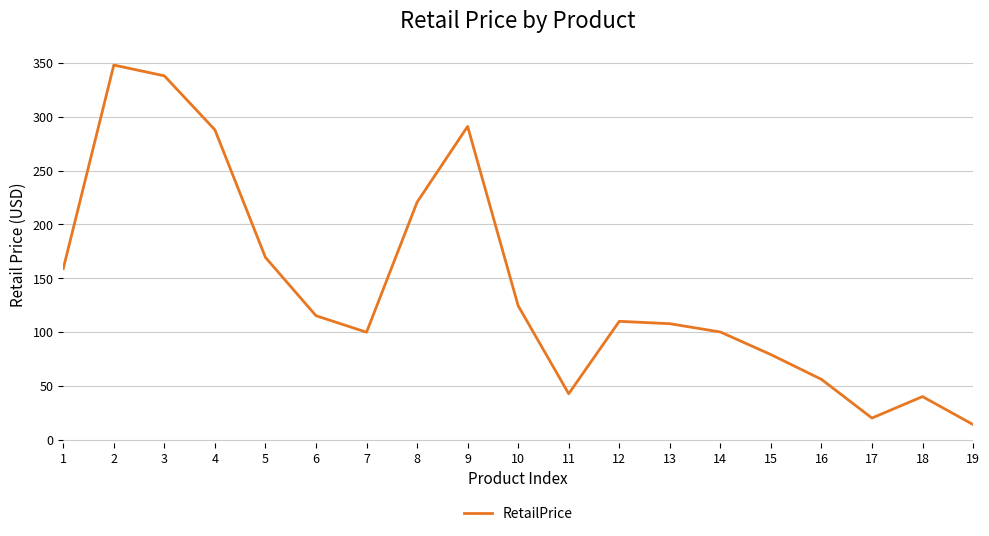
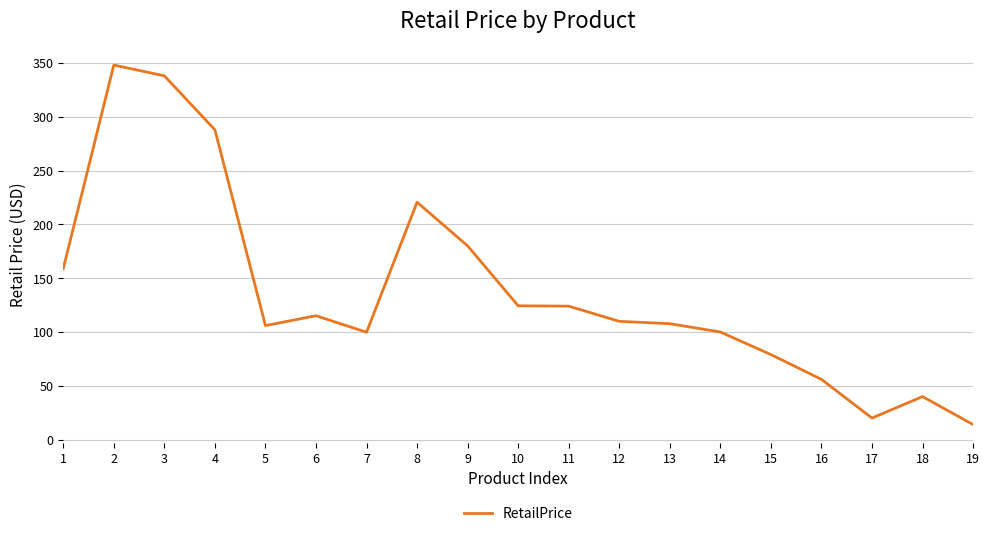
  {
    "1": 159,
    "2": 348,
    "3": 338,
    "4": 288,
-   "5": 169,
+   "5": 106,
    "6": 115,
    "7": 100,
    "8": 221,
-   "9": 291,
+   "9": 180,
    "10": 124,
-   "11": 43,
+   "11": 124,
    "12": 110,
    "13": 108,
    "14": 100,
    "15": 79,
    "16": 56,
    "17": 20,
    "18": 40,
    "19": 14
  }
